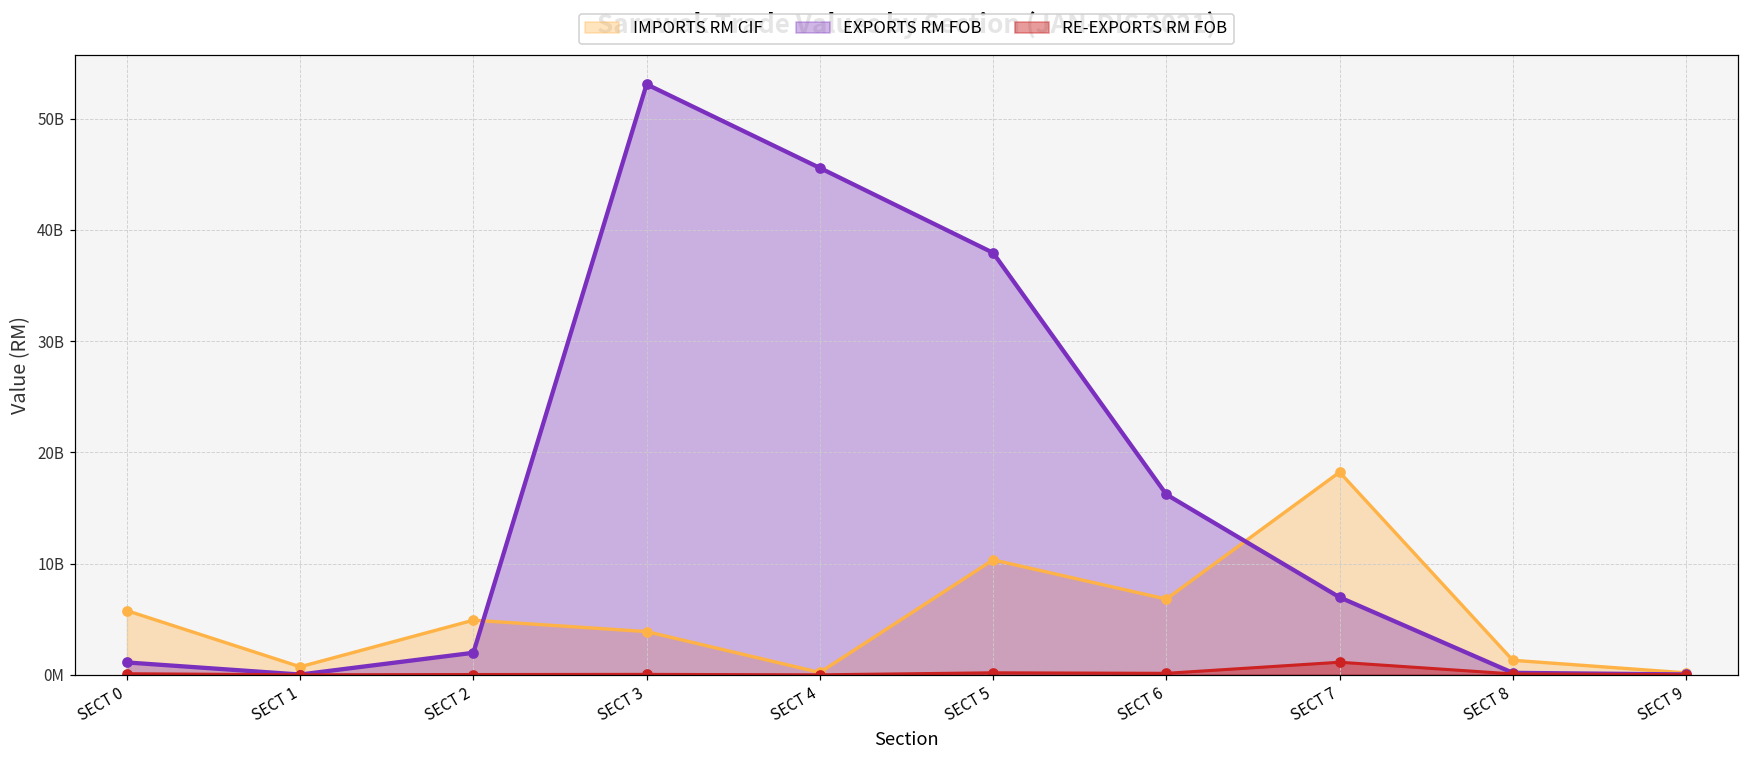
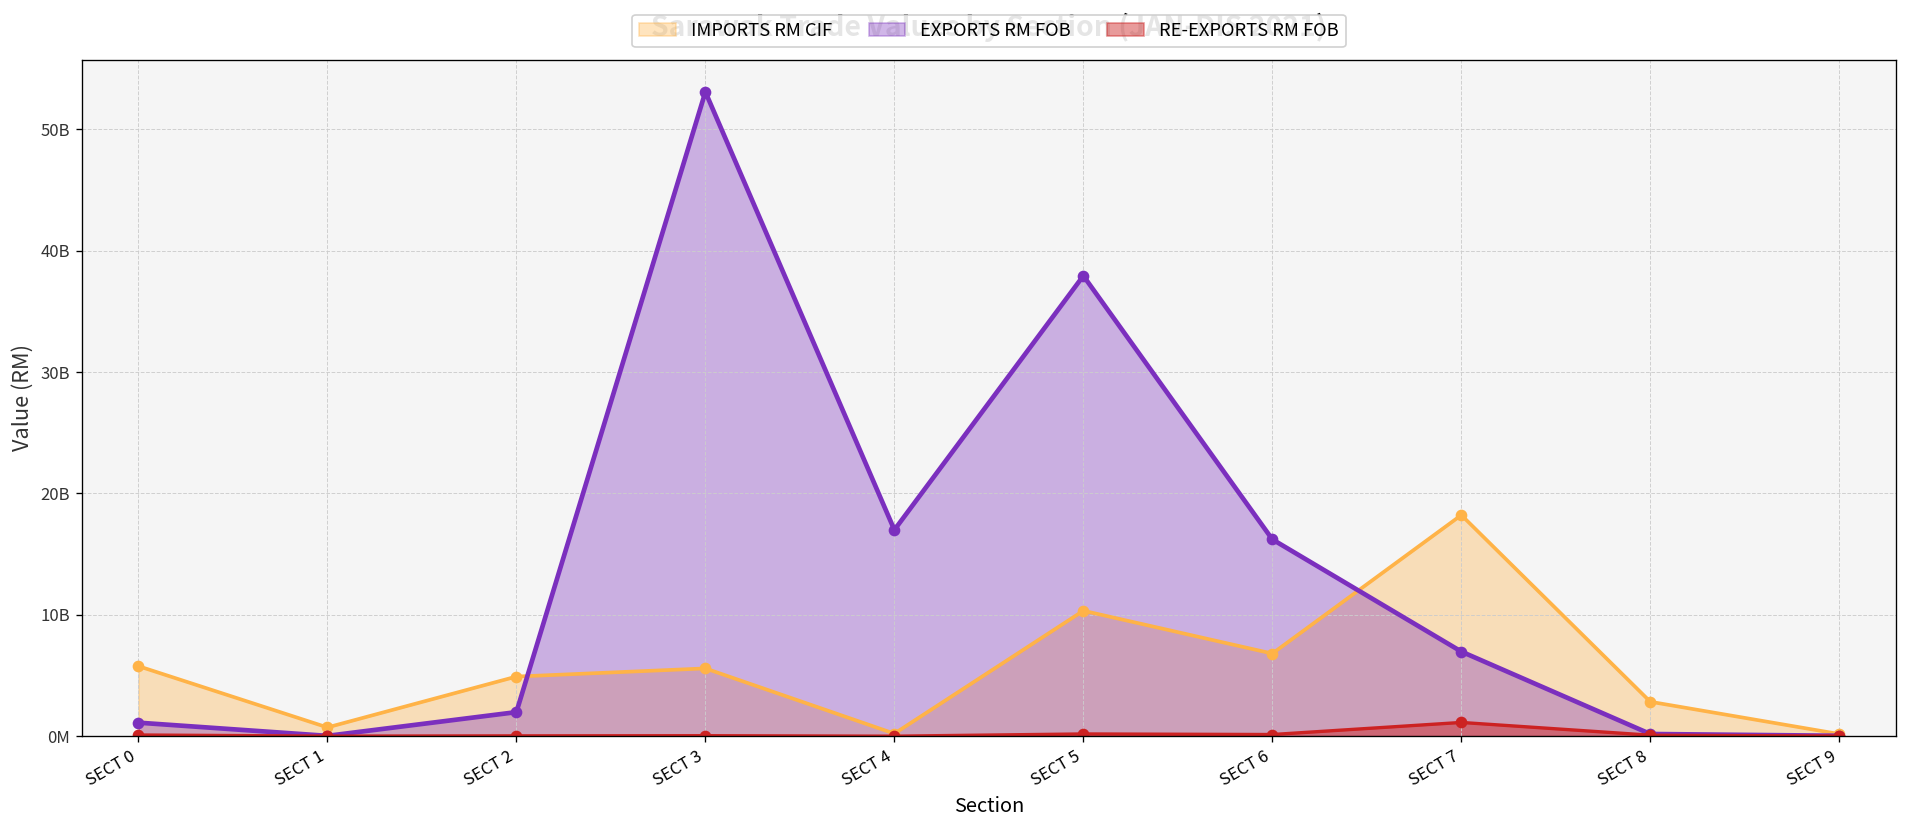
  {
    "IMPORTS RM CIF": {
      "SECT 0": 5800000000,
      "SECT 1": 700000000,
      "SECT 2": 4900000000,
-     "SECT 3": 3900000000,
+     "SECT 3": 5600000000,
      "SECT 5": 10300000000,
      "SECT 6": 6800000000,
      "SECT 7": 18200000000,
-     "SECT 8": 1300000000
+     "SECT 8": 2800000000
    },
    "EXPORTS RM FOB": {
      "SECT 0": 1100000000,
      "SECT 2": 2000000000,
      "SECT 3": 53100000000,
-     "SECT 4": 45600000000,
+     "SECT 4": 17000000000,
      "SECT 5": 37900000000,
      "SECT 6": 16200000000,
      "SECT 7": 7000000000
    },
    "RE-EXPORTS RM FOB": {
      "SECT 0": 100000000,
      "SECT 2": 0,
      "SECT 3": 0,
      "SECT 5": 200000000,
      "SECT 6": 100000000,
      "SECT 7": 1100000000
    }
  }
